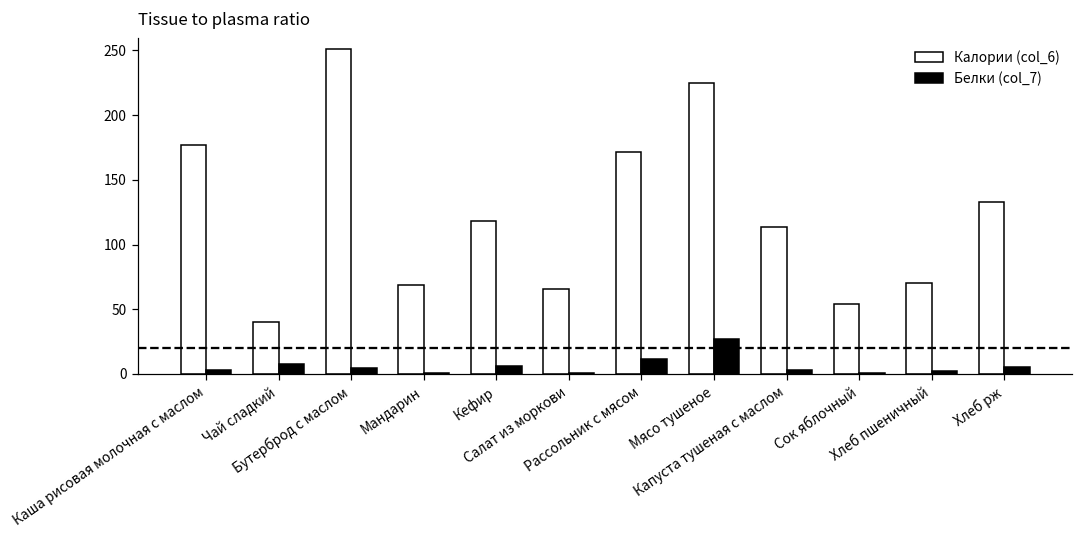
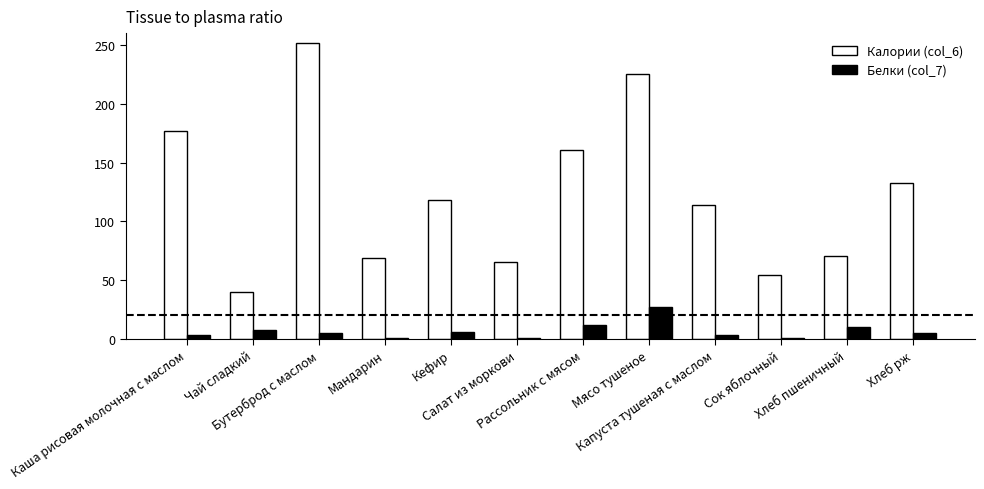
  {
    "Калории (col_6)": {
      "Каша рисовая молочная с маслом": 177,
      "Чай сладкий": 40,
      "Бутерброд с маслом": 252,
      "Мандарин": 69,
      "Кефир": 118,
      "Салат из моркови": 65,
-     "Рассольник с мясом": 171,
+     "Рассольник с мясом": 161,
      "Мясо тушеное": 225,
      "Капуста тушеная с маслом": 114,
      "Сок яблочный": 54,
      "Хлеб пшеничный": 70,
      "Хлеб рж": 133
    },
    "Белки (col_7)": {
      "Каша рисовая молочная с маслом": 3,
      "Чай сладкий": 7,
      "Бутерброд с маслом": 5,
      "Кефир": 6,
      "Рассольник с мясом": 12,
      "Мясо тушеное": 27,
      "Капуста тушеная с маслом": 3,
-     "Хлеб пшеничный": 2,
+     "Хлеб пшеничный": 10,
      "Хлеб рж": 5
    }
  }
